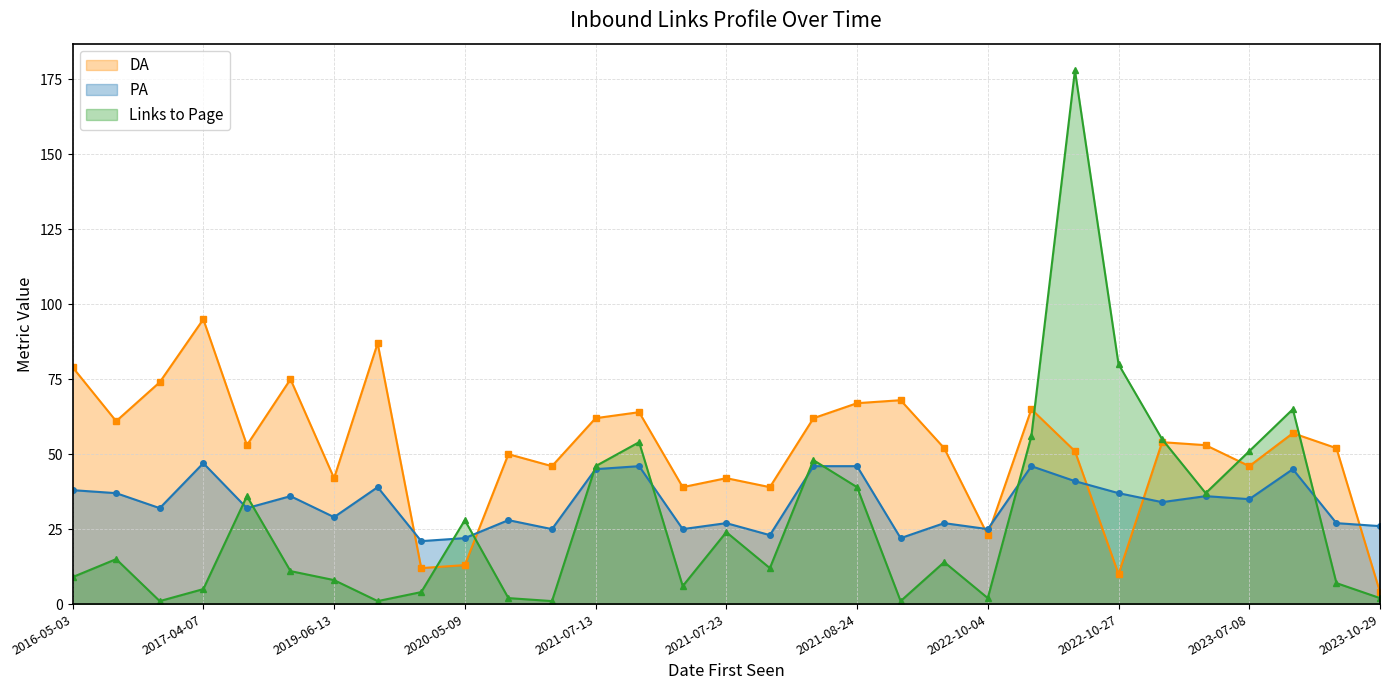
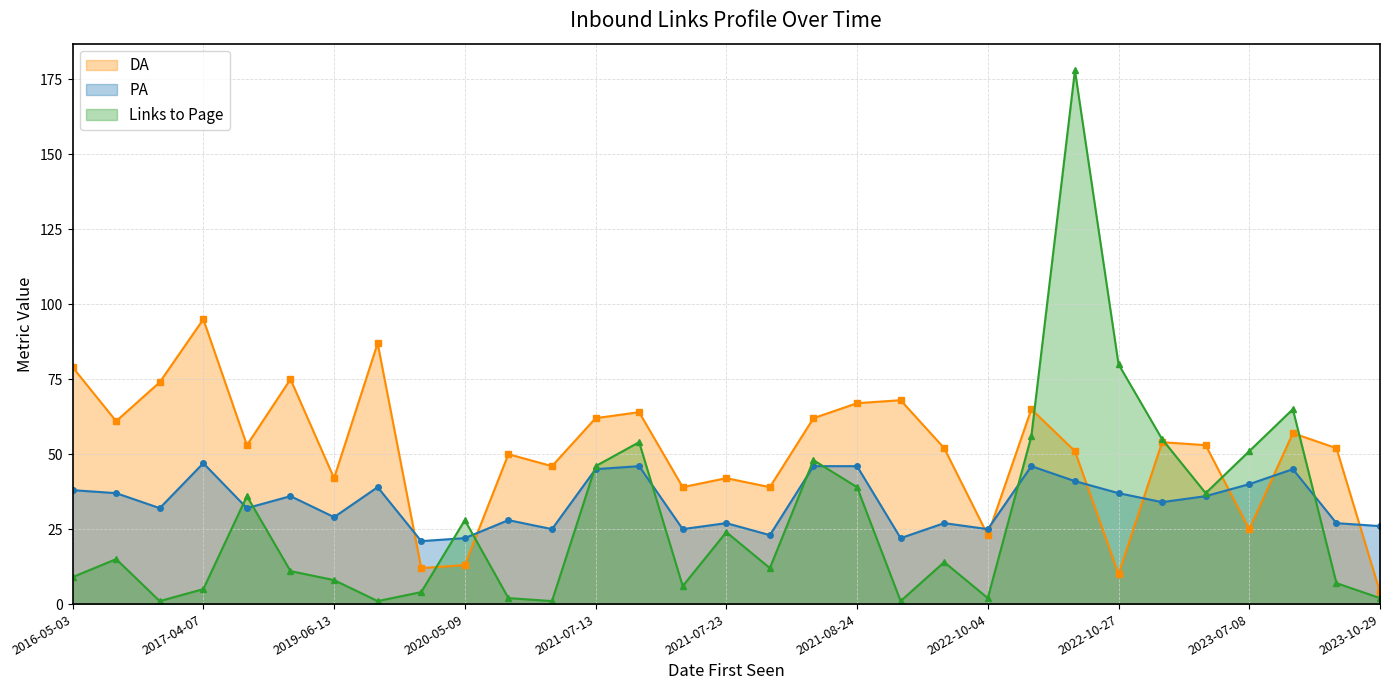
  {
    "DA": {
      "2016-05-03": 79,
      "2017-04-07": 95,
      "2019-06-13": 42,
      "2020-05-09": 13,
      "2021-07-13": 62,
      "2021-07-23": 42,
      "2021-08-24": 67,
      "2022-10-04": 23,
      "2022-10-27": 10,
-     "2023-07-08": 46,
+     "2023-07-08": 25,
      "2023-10-29": 4
    },
    "PA": {
      "2016-05-03": 38,
      "2017-04-07": 47,
      "2019-06-13": 29,
      "2020-05-09": 22,
      "2021-07-13": 45,
      "2021-07-23": 27,
      "2021-08-24": 46,
      "2022-10-04": 25,
      "2022-10-27": 37,
-     "2023-07-08": 35,
+     "2023-07-08": 40,
      "2023-10-29": 26
    },
    "Links to Page": {
      "2016-05-03": 9,
      "2017-04-07": 5,
      "2019-06-13": 8,
      "2020-05-09": 28,
      "2021-07-13": 46,
      "2021-07-23": 24,
      "2021-08-24": 39,
      "2022-10-04": 2,
      "2022-10-27": 80,
      "2023-07-08": 51,
      "2023-10-29": 2
    }
  }
